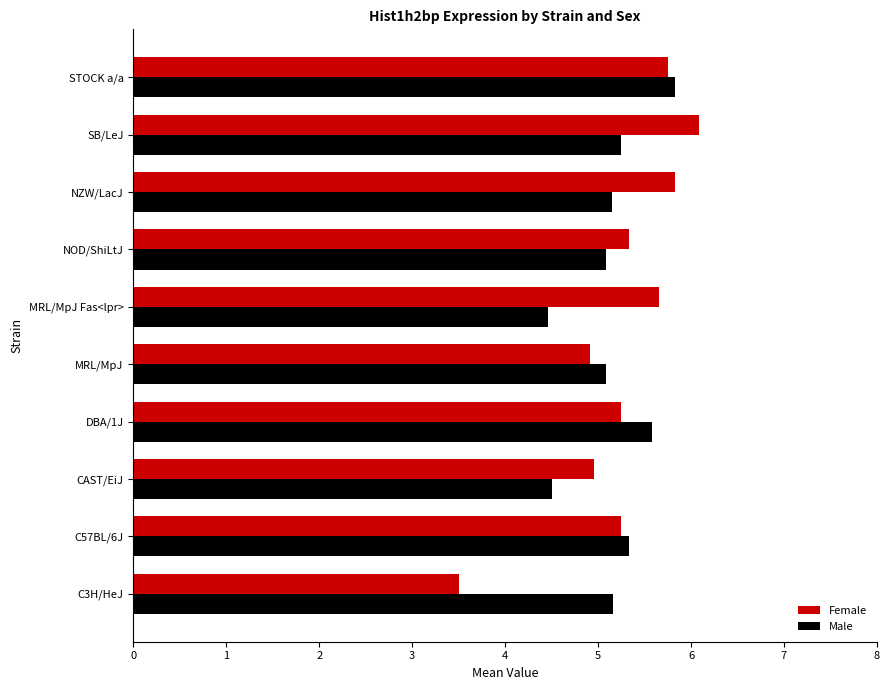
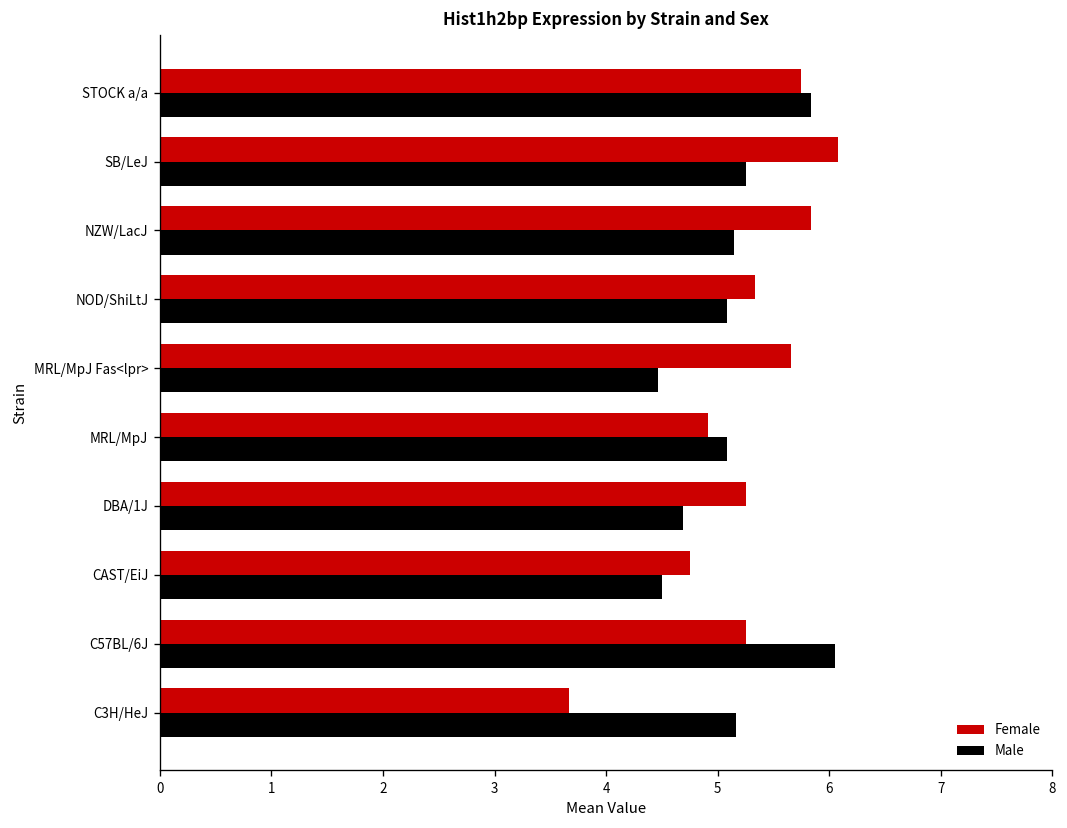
  {
    "Female": {
      "STOCK a/a": 5.8,
      "SB/LeJ": 6.1,
      "NZW/LacJ": 5.8,
      "NOD/ShiLtJ": 5.3,
      "MRL/MpJ Fas<lpr>": 5.7,
      "MRL/MpJ": 4.9,
      "DBA/1J": 5.3,
-     "CAST/EiJ": 5.0,
+     "CAST/EiJ": 4.8,
      "C57BL/6J": 5.3,
-     "C3H/HeJ": 3.5
+     "C3H/HeJ": 3.7
    },
    "Male": {
      "STOCK a/a": 5.8,
      "SB/LeJ": 5.3,
      "NZW/LacJ": 5.1,
      "NOD/ShiLtJ": 5.1,
      "MRL/MpJ Fas<lpr>": 4.5,
      "MRL/MpJ": 5.1,
-     "DBA/1J": 5.6,
+     "DBA/1J": 4.7,
      "CAST/EiJ": 4.5,
-     "C57BL/6J": 5.3,
+     "C57BL/6J": 6.0,
      "C3H/HeJ": 5.2
    }
  }
